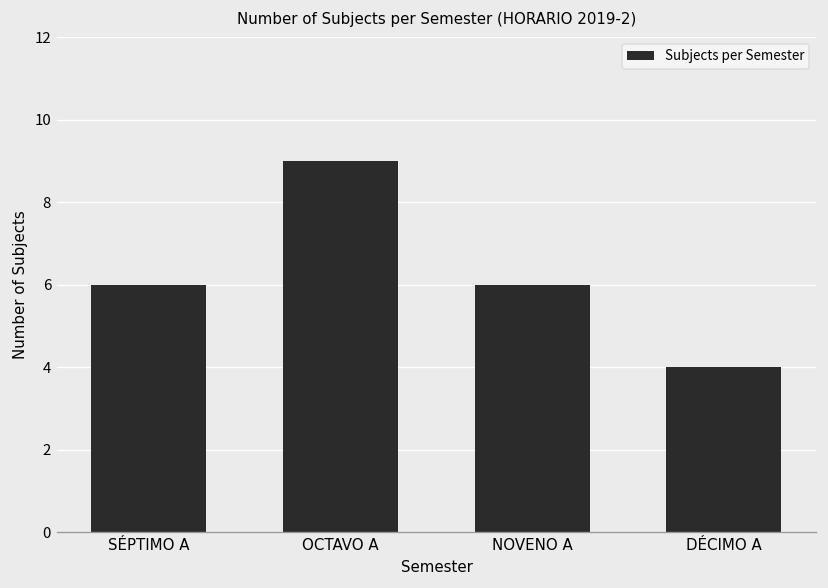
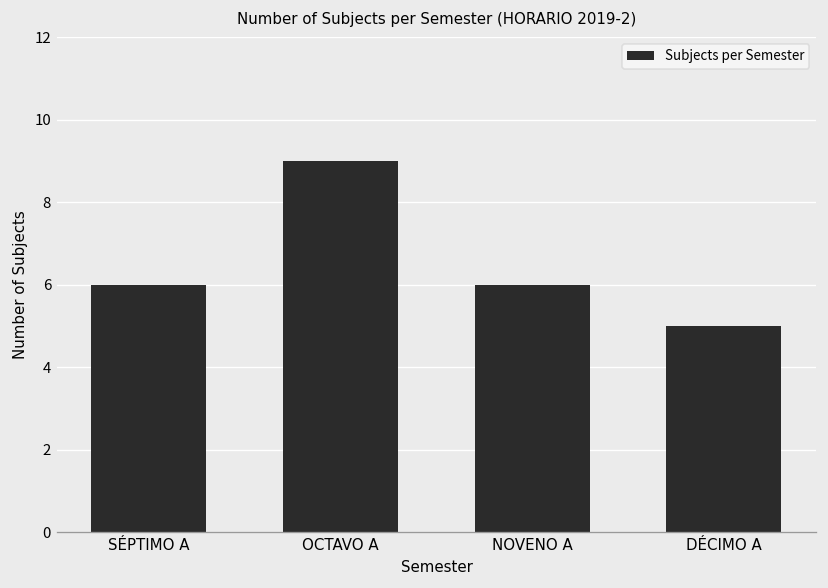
  {
    "SÉPTIMO A": 6,
    "OCTAVO A": 9,
    "NOVENO A": 6,
-   "DÉCIMO A": 4
+   "DÉCIMO A": 5
  }
